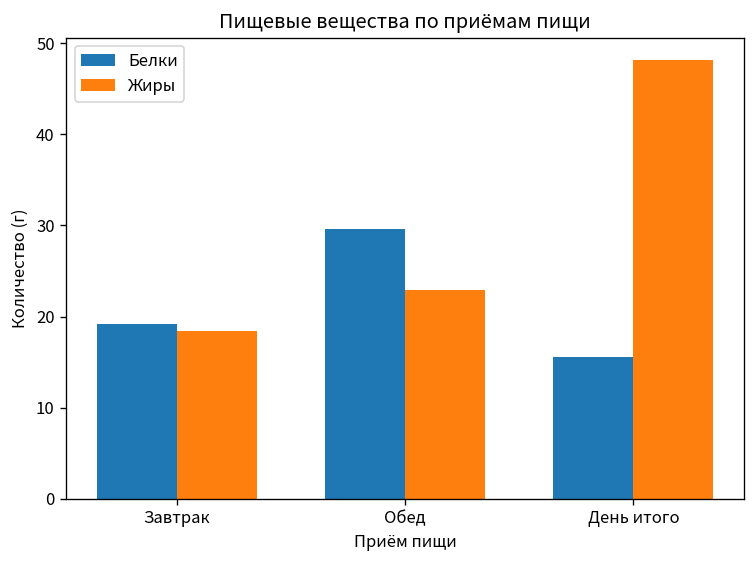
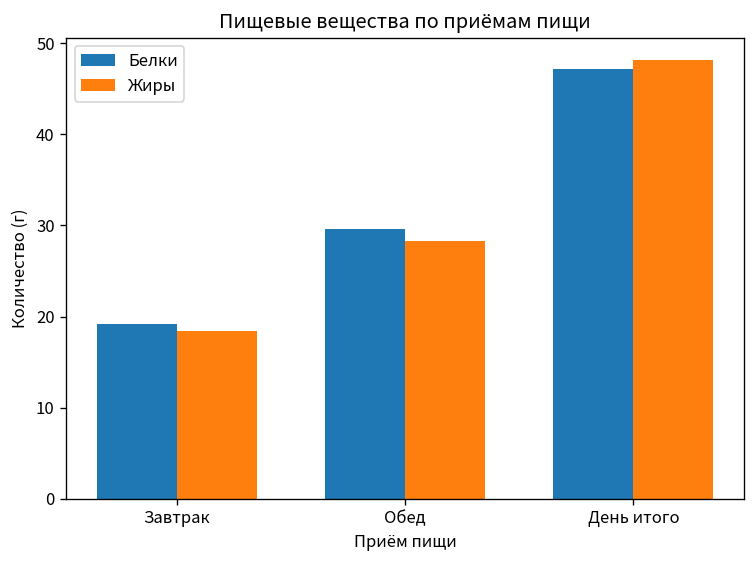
  {
    "Белки": {
      "Завтрак": 19,
      "Обед": 30,
-     "День итого": 16
+     "День итого": 47
    },
    "Жиры": {
      "Завтрак": 18,
-     "Обед": 23,
+     "Обед": 28,
      "День итого": 48
    }
  }
